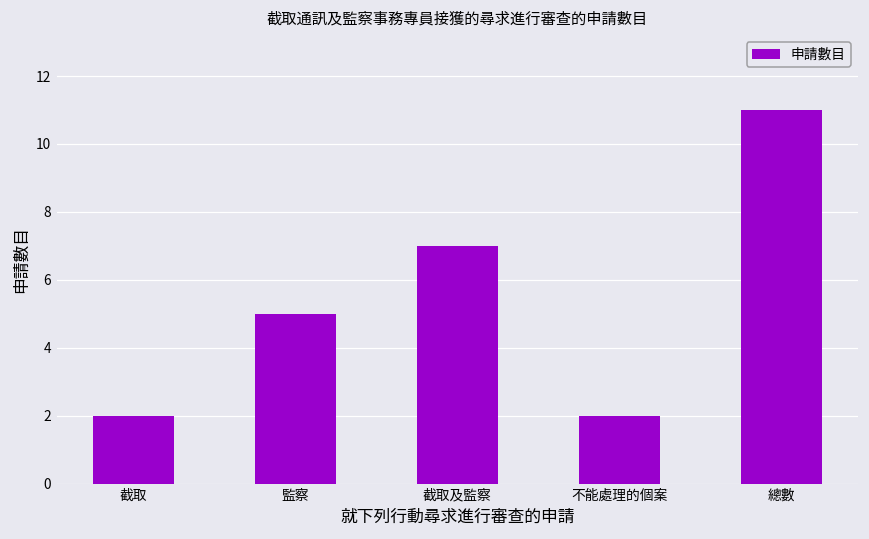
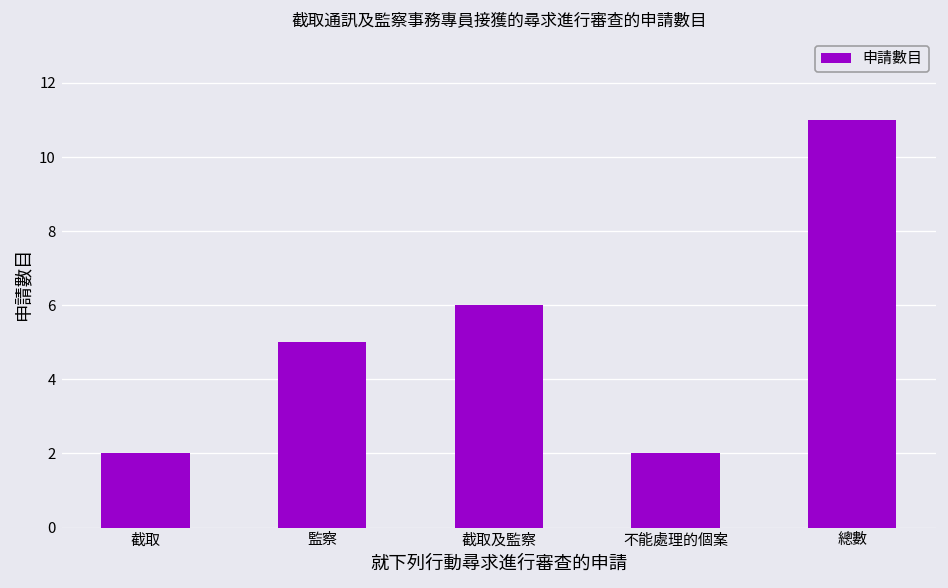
  {
    "截取": 2,
    "監察": 5,
-   "截取及監察": 7,
+   "截取及監察": 6,
    "不能處理的個案": 2,
    "總數": 11
  }
